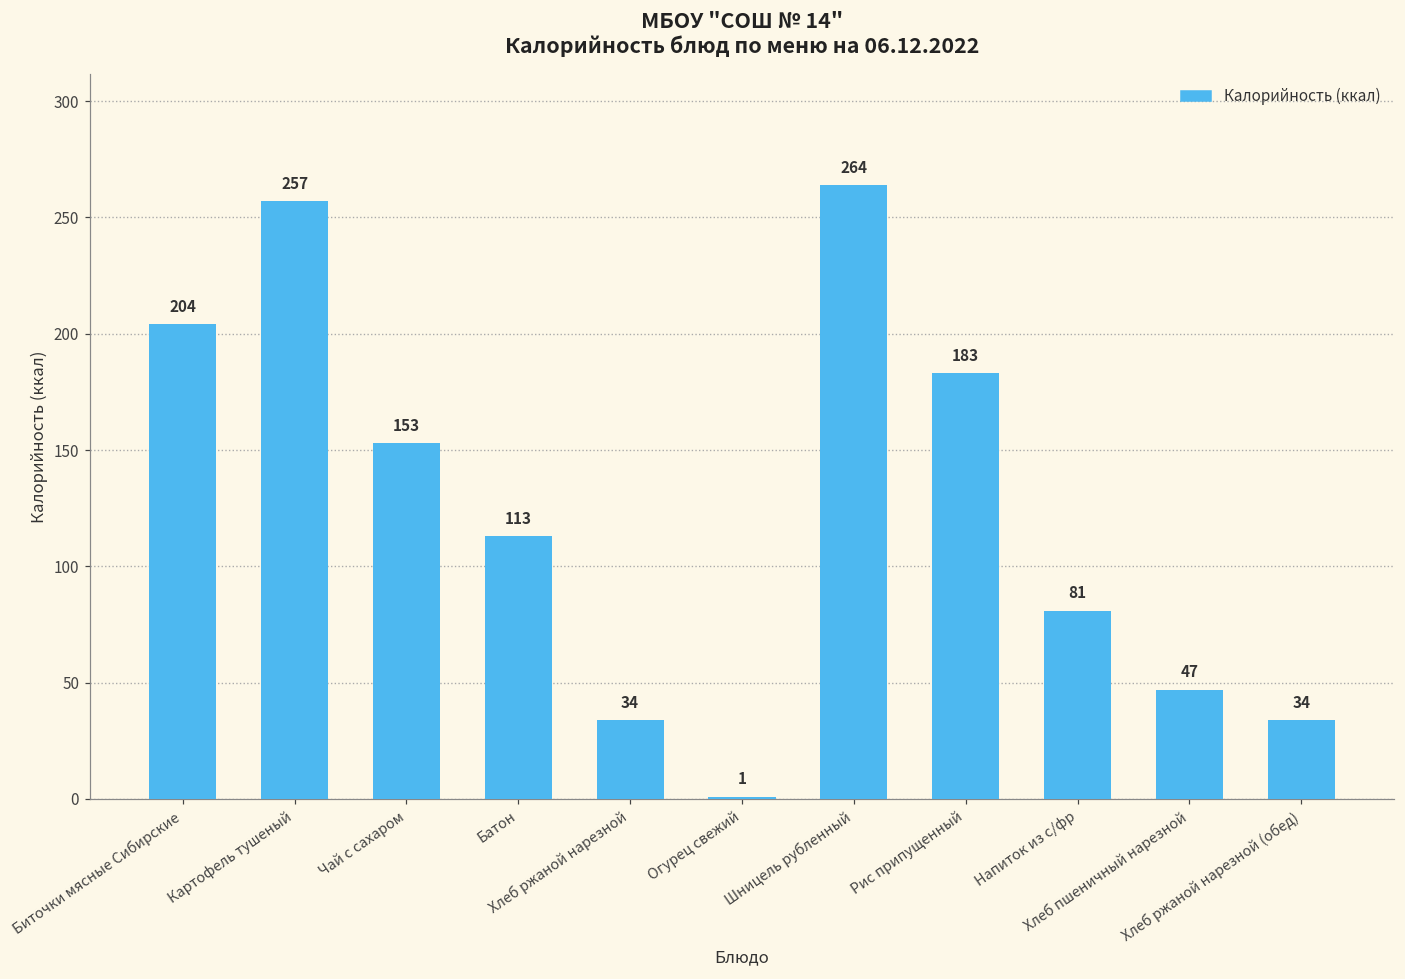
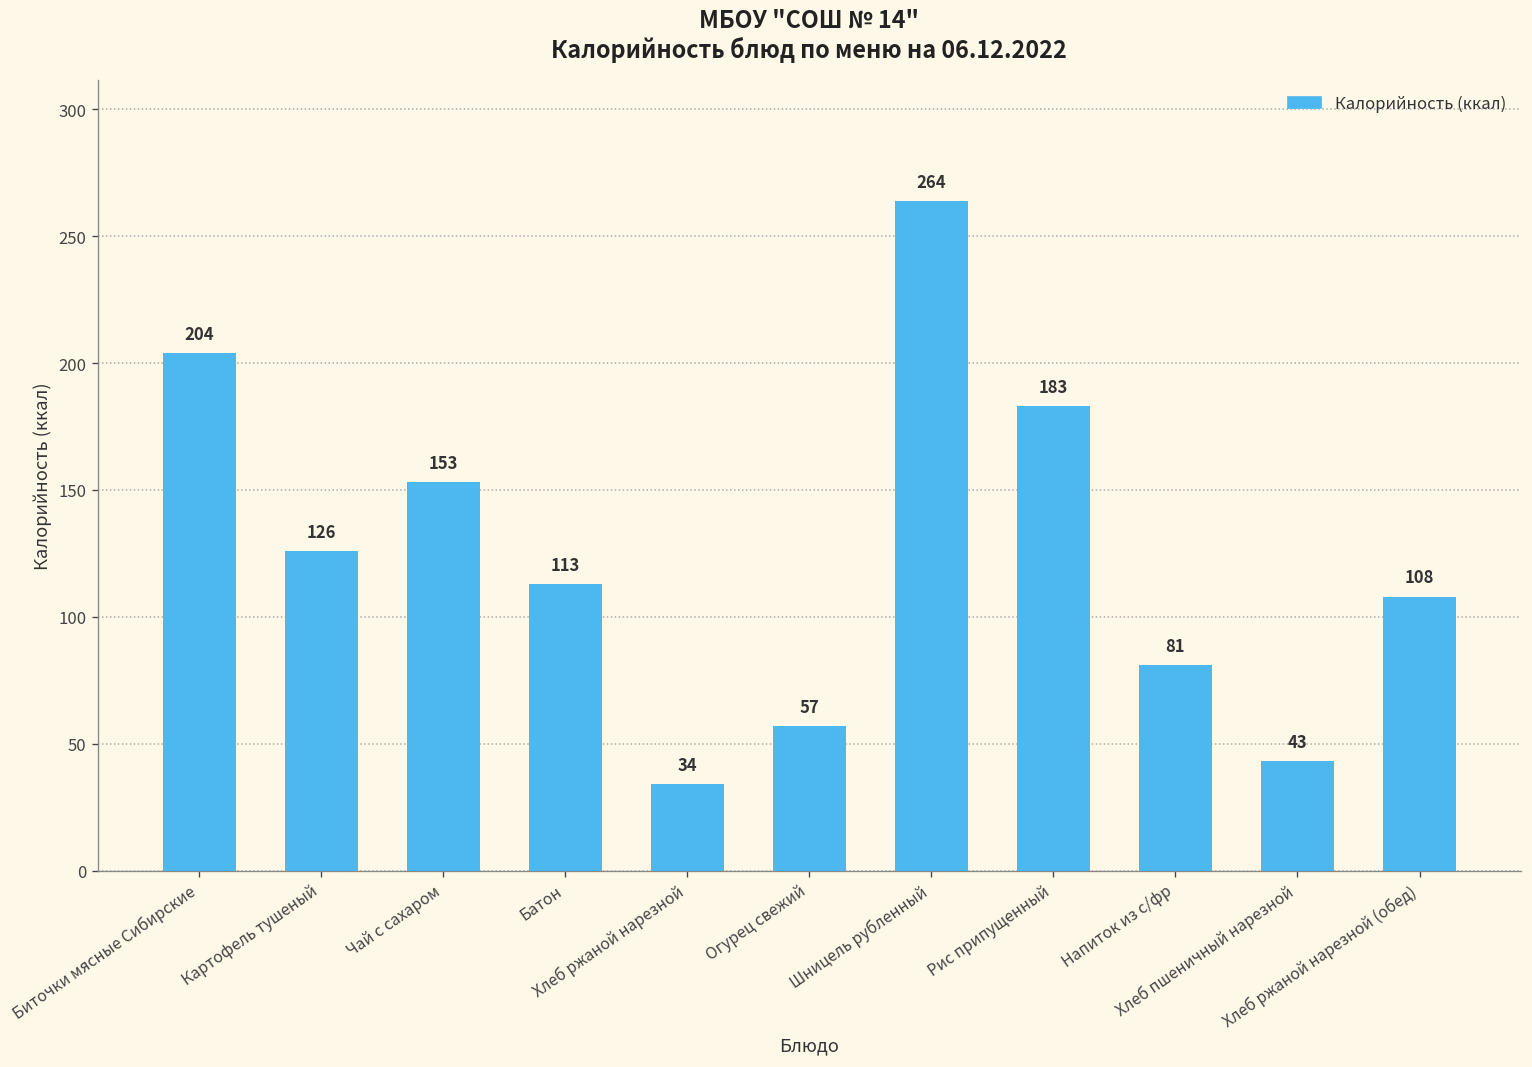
  {
    "Биточки мясные Сибирские": 204,
-   "Картофель тушеный": 257,
+   "Картофель тушеный": 126,
    "Чай с сахаром": 153,
    "Батон": 113,
    "Хлеб ржаной нарезной": 34,
-   "Огурец свежий": 1,
+   "Огурец свежий": 57,
    "Шницель рубленный": 264,
    "Рис припущенный": 183,
    "Напиток из с/фр": 81,
-   "Хлеб пшеничный нарезной": 47,
-   "Хлеб ржаной нарезной (обед)": 34
+   "Хлеб пшеничный нарезной": 43,
+   "Хлеб ржаной нарезной (обед)": 108
  }
